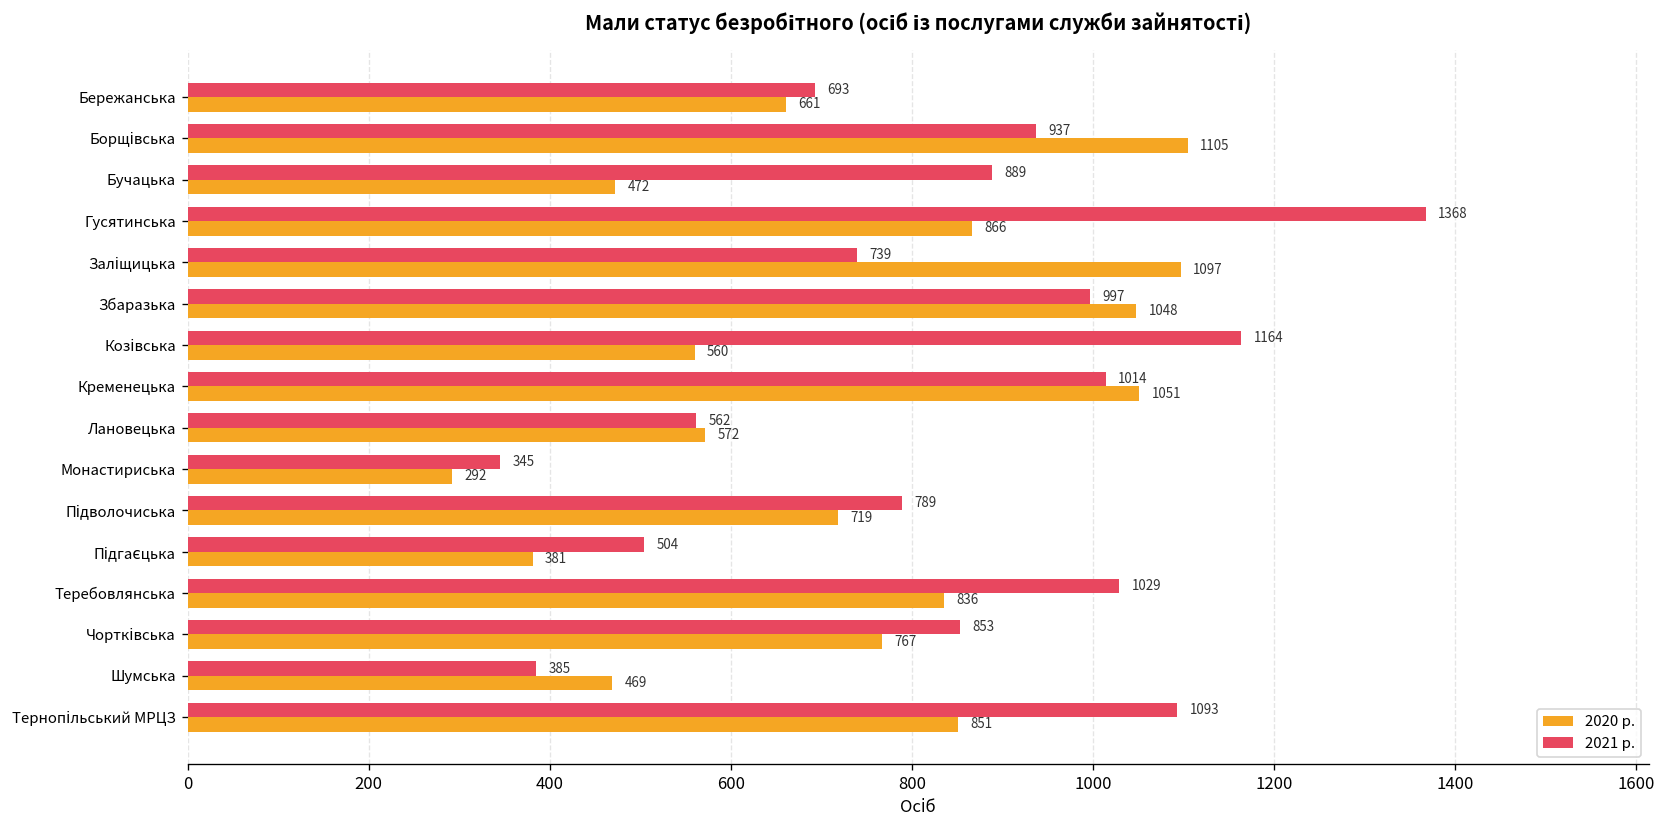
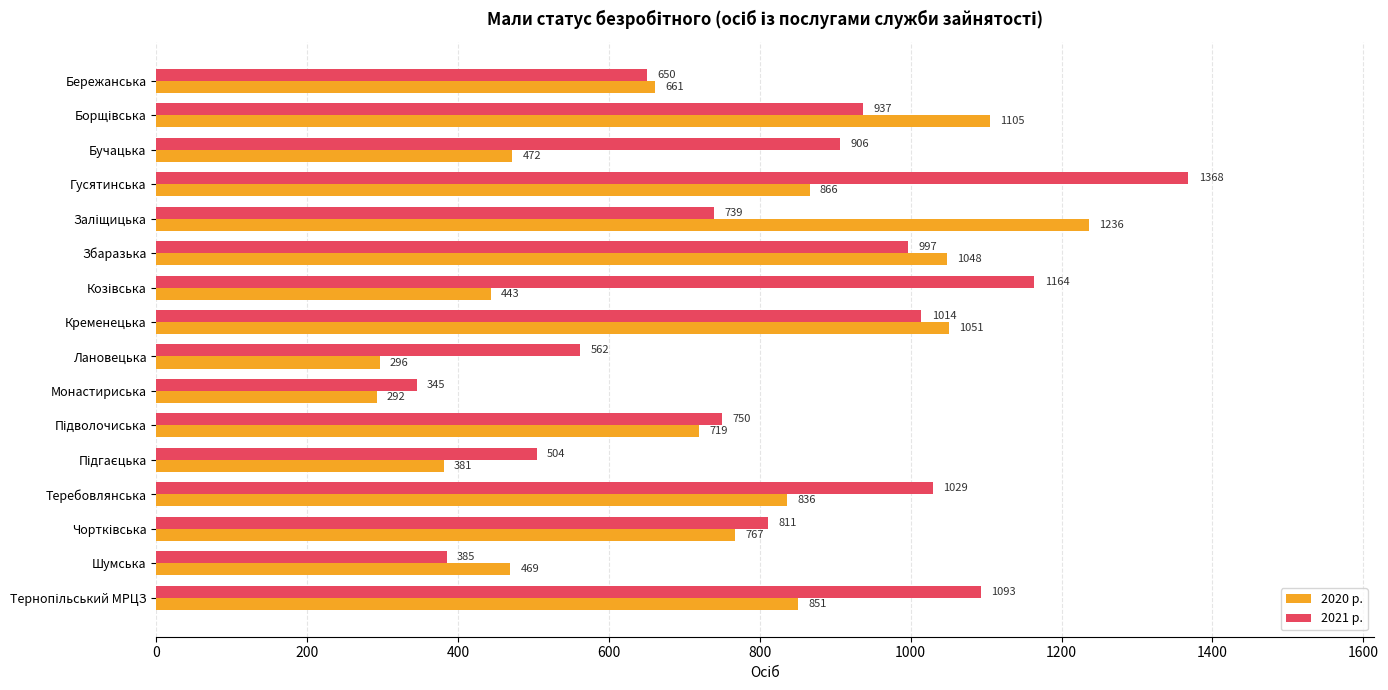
  {
    "2020 р.": {
      "Бережанська": 661,
      "Борщівська": 1105,
      "Бучацька": 472,
      "Гусятинська": 866,
-     "Заліщицька": 1097,
+     "Заліщицька": 1236,
      "Збаразька": 1048,
-     "Козівська": 560,
+     "Козівська": 443,
      "Кременецька": 1051,
-     "Лановецька": 572,
+     "Лановецька": 296,
      "Монастириська": 292,
      "Підволочиська": 719,
      "Підгаєцька": 381,
      "Теребовлянська": 836,
      "Чортківська": 767,
      "Шумська": 469,
      "Тернопільський МРЦЗ": 851
    },
    "2021 р.": {
-     "Бережанська": 693,
+     "Бережанська": 650,
      "Борщівська": 937,
-     "Бучацька": 889,
+     "Бучацька": 906,
      "Гусятинська": 1368,
      "Заліщицька": 739,
      "Збаразька": 997,
      "Козівська": 1164,
      "Кременецька": 1014,
      "Лановецька": 562,
      "Монастириська": 345,
-     "Підволочиська": 789,
+     "Підволочиська": 750,
      "Підгаєцька": 504,
      "Теребовлянська": 1029,
-     "Чортківська": 853,
+     "Чортківська": 811,
      "Шумська": 385,
      "Тернопільський МРЦЗ": 1093
    }
  }
